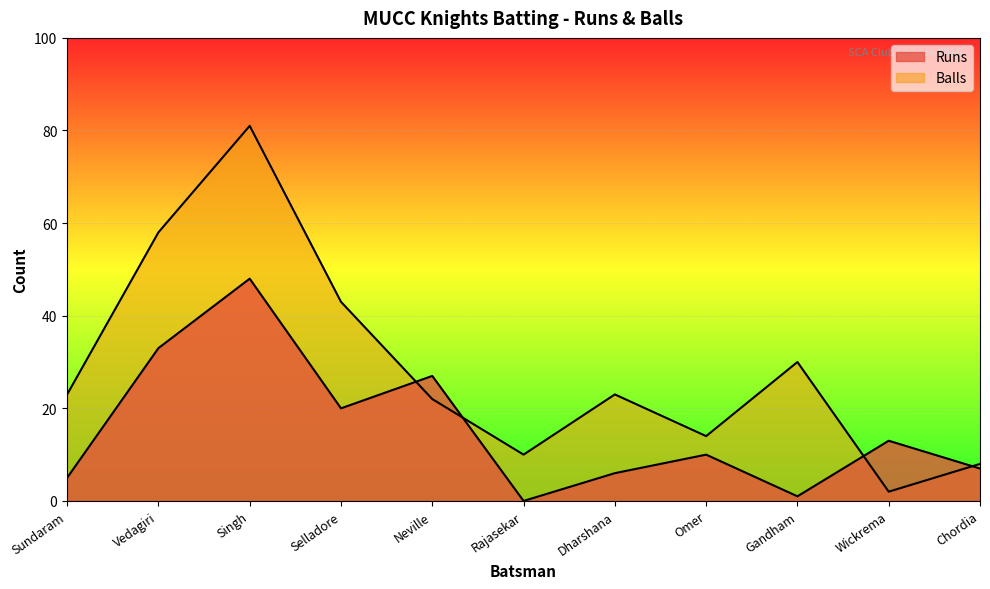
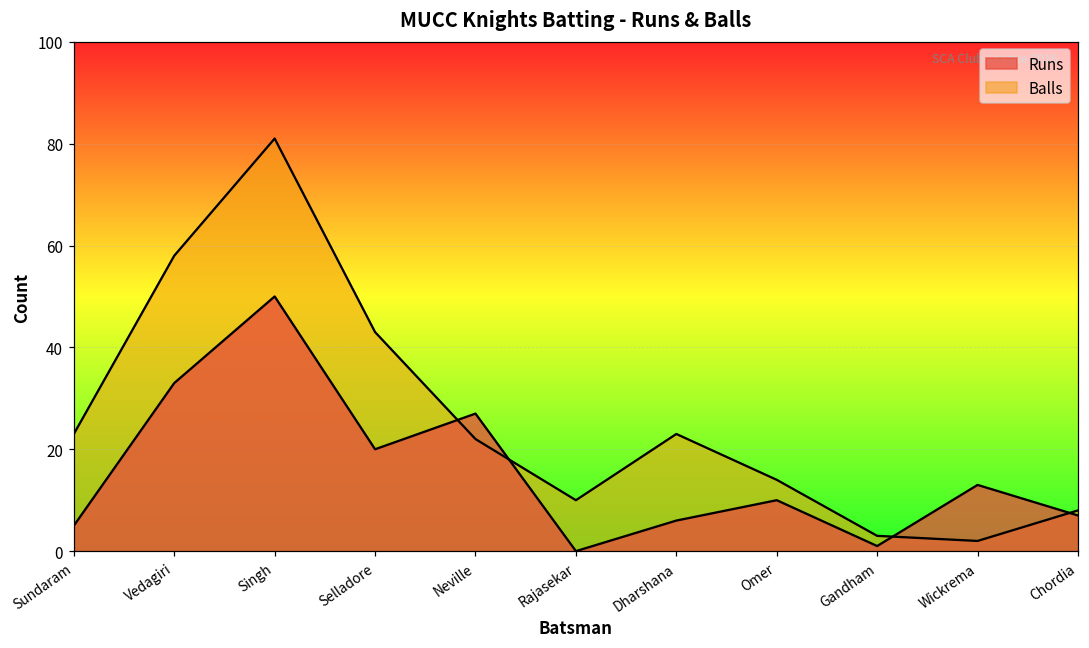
  {
    "Runs": {
      "Sundaram": 5,
      "Vedagiri": 33,
-     "Singh": 48,
+     "Singh": 50,
      "Selladore": 20,
      "Neville": 27,
      "Rajasekar": 0,
      "Dharshana": 6,
      "Omer": 10,
      "Gandham": 1,
      "Wickrema": 13,
      "Chordia": 7
    },
    "Balls": {
      "Sundaram": 23,
      "Vedagiri": 58,
      "Singh": 81,
      "Selladore": 43,
      "Neville": 22,
      "Rajasekar": 10,
      "Dharshana": 23,
      "Omer": 14,
-     "Gandham": 30,
+     "Gandham": 3,
      "Wickrema": 2,
      "Chordia": 8
    }
  }
